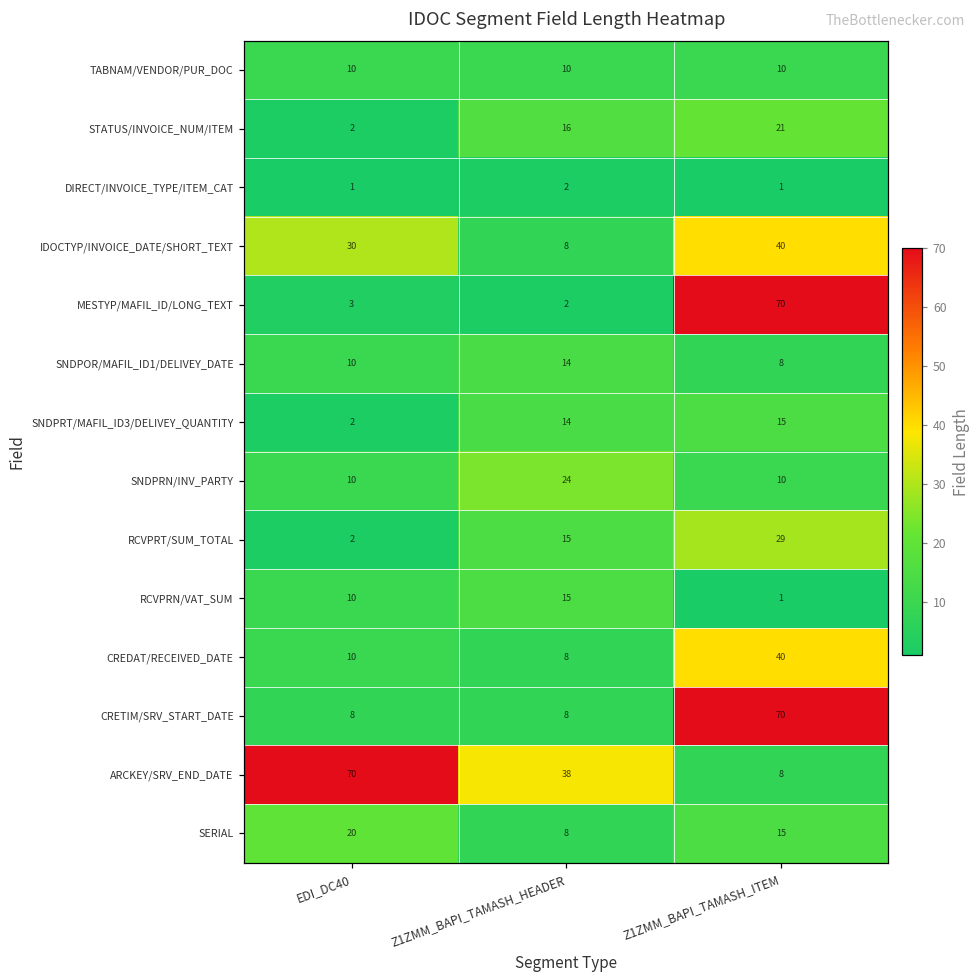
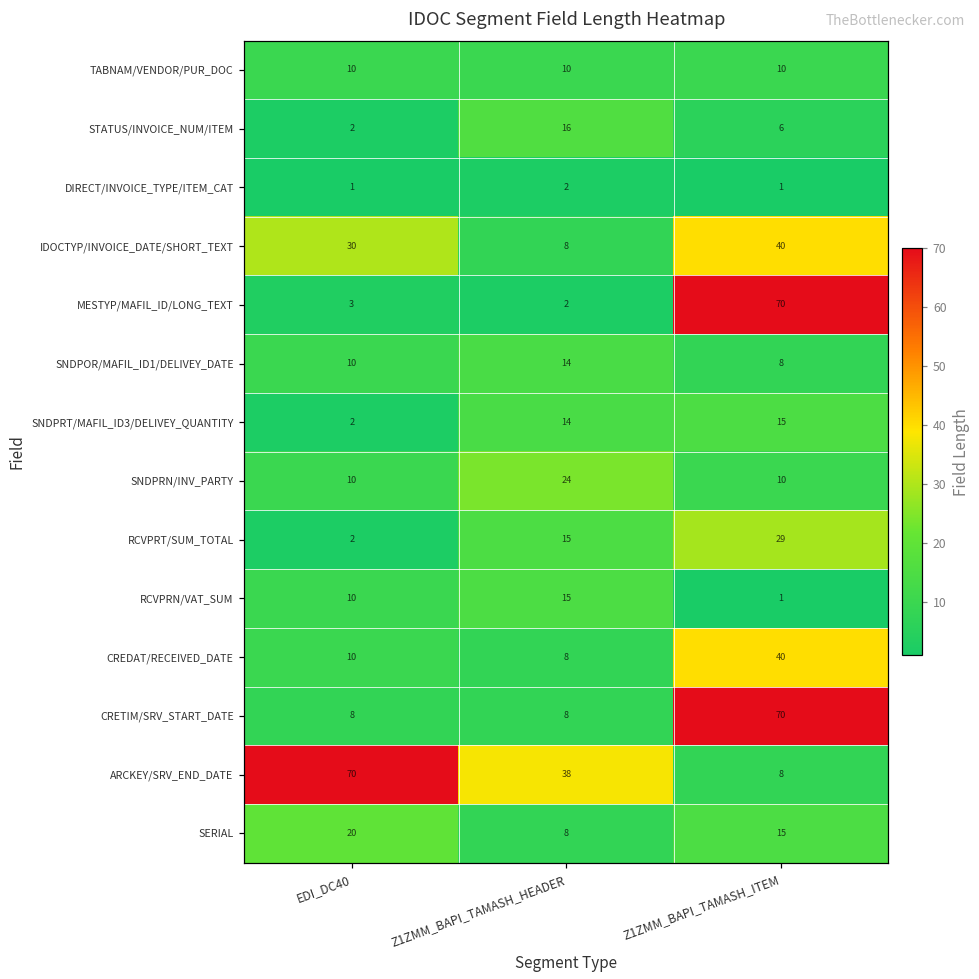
  {
    "TABNAM/VENDOR/PUR_DOC": {
      "EDI_DC40": 10,
      "Z1ZMM_BAPI_TAMASH_HEADER": 10,
      "Z1ZMM_BAPI_TAMASH_ITEM": 10
    },
    "STATUS/INVOICE_NUM/ITEM": {
      "EDI_DC40": 2,
      "Z1ZMM_BAPI_TAMASH_HEADER": 16,
-     "Z1ZMM_BAPI_TAMASH_ITEM": 21
+     "Z1ZMM_BAPI_TAMASH_ITEM": 6
    },
    "DIRECT/INVOICE_TYPE/ITEM_CAT": {
      "EDI_DC40": 1,
      "Z1ZMM_BAPI_TAMASH_HEADER": 2,
      "Z1ZMM_BAPI_TAMASH_ITEM": 1
    },
    "IDOCTYP/INVOICE_DATE/SHORT_TEXT": {
      "EDI_DC40": 30,
      "Z1ZMM_BAPI_TAMASH_HEADER": 8,
      "Z1ZMM_BAPI_TAMASH_ITEM": 40
    },
    "MESTYP/MAFIL_ID/LONG_TEXT": {
      "EDI_DC40": 3,
      "Z1ZMM_BAPI_TAMASH_HEADER": 2,
      "Z1ZMM_BAPI_TAMASH_ITEM": 70
    },
    "SNDPOR/MAFIL_ID1/DELIVEY_DATE": {
      "EDI_DC40": 10,
      "Z1ZMM_BAPI_TAMASH_HEADER": 14,
      "Z1ZMM_BAPI_TAMASH_ITEM": 8
    },
    "SNDPRT/MAFIL_ID3/DELIVEY_QUANTITY": {
      "EDI_DC40": 2,
      "Z1ZMM_BAPI_TAMASH_HEADER": 14,
      "Z1ZMM_BAPI_TAMASH_ITEM": 15
    },
    "SNDPRN/INV_PARTY": {
      "EDI_DC40": 10,
      "Z1ZMM_BAPI_TAMASH_HEADER": 24,
      "Z1ZMM_BAPI_TAMASH_ITEM": 10
    },
    "RCVPRT/SUM_TOTAL": {
      "EDI_DC40": 2,
      "Z1ZMM_BAPI_TAMASH_HEADER": 15,
      "Z1ZMM_BAPI_TAMASH_ITEM": 29
    },
    "RCVPRN/VAT_SUM": {
      "EDI_DC40": 10,
      "Z1ZMM_BAPI_TAMASH_HEADER": 15,
      "Z1ZMM_BAPI_TAMASH_ITEM": 1
    },
    "CREDAT/RECEIVED_DATE": {
      "EDI_DC40": 10,
      "Z1ZMM_BAPI_TAMASH_HEADER": 8,
      "Z1ZMM_BAPI_TAMASH_ITEM": 40
    },
    "CRETIM/SRV_START_DATE": {
      "EDI_DC40": 8,
      "Z1ZMM_BAPI_TAMASH_HEADER": 8,
      "Z1ZMM_BAPI_TAMASH_ITEM": 70
    },
    "ARCKEY/SRV_END_DATE": {
      "EDI_DC40": 70,
      "Z1ZMM_BAPI_TAMASH_HEADER": 38,
      "Z1ZMM_BAPI_TAMASH_ITEM": 8
    },
    "SERIAL": {
      "EDI_DC40": 20,
      "Z1ZMM_BAPI_TAMASH_HEADER": 8,
      "Z1ZMM_BAPI_TAMASH_ITEM": 15
    }
  }
